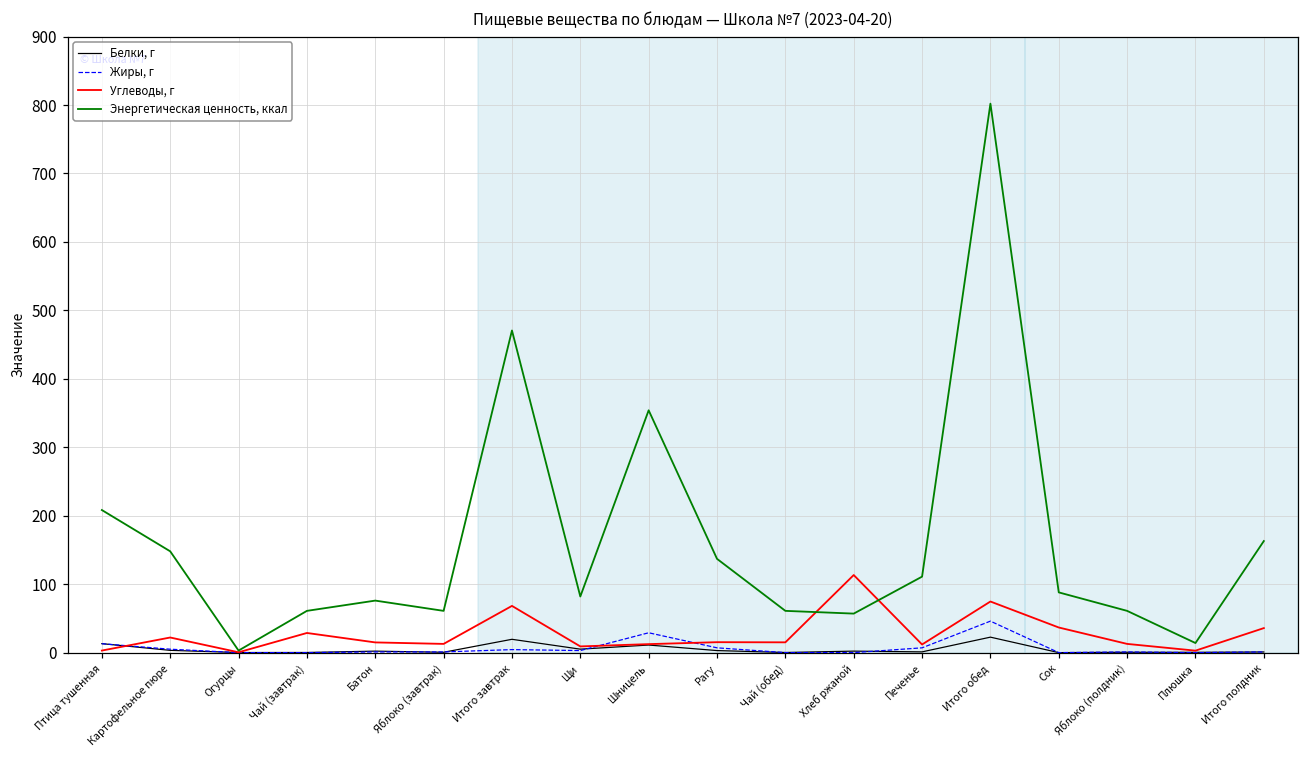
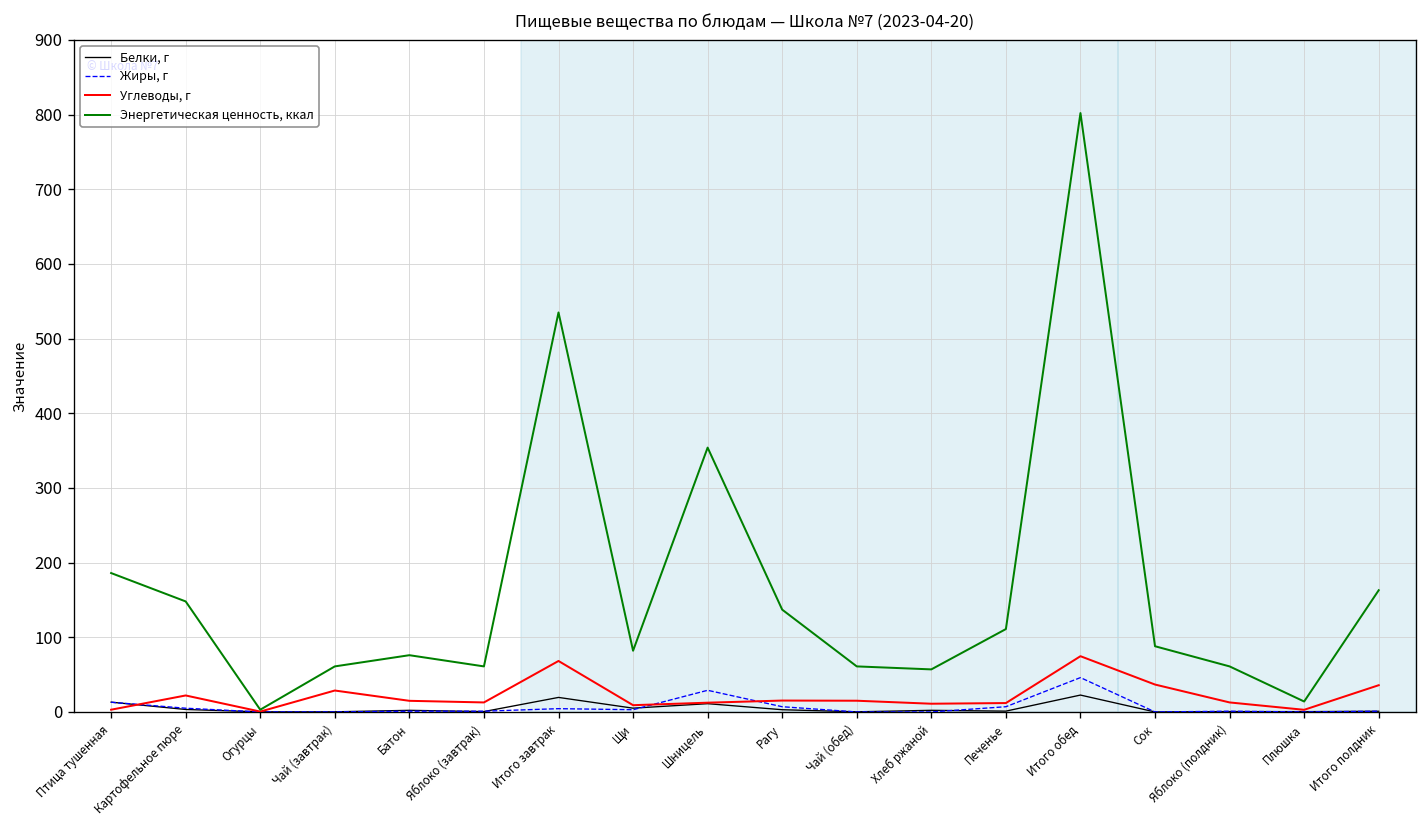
  {
    "Белки, г": {
      "Итого завтрак": 20,
      "Печенье": 0,
      "Итого обед": 20
    },
    "Жиры, г": {
      "Итого завтрак": 0,
      "Шницель": 30,
      "Печенье": 10,
      "Итого обед": 50
    },
    "Углеводы, г": {
      "Птица тушенная": 0,
      "Картофельное пюре": 20,
      "Чай (завтрак)": 30,
      "Батон": 10,
      "Яблоко (завтрак)": 10,
      "Итого завтрак": 70,
      "Рагу": 20,
      "Чай (обед)": 20,
-     "Хлеб ржаной": 110,
+     "Хлеб ржаной": 10,
      "Печенье": 10,
      "Итого обед": 70,
      "Сок": 40,
      "Яблоко (полдник)": 10,
      "Итого полдник": 40
    },
    "Энергетическая ценность, ккал": {
-     "Птица тушенная": 210,
+     "Птица тушенная": 190,
      "Картофельное пюре": 150,
      "Чай (завтрак)": 60,
      "Батон": 80,
      "Яблоко (завтрак)": 60,
-     "Итого завтрак": 470,
+     "Итого завтрак": 540,
      "Щи": 80,
      "Шницель": 350,
      "Рагу": 140,
      "Чай (обед)": 60,
      "Хлеб ржаной": 60,
      "Печенье": 110,
      "Итого обед": 800,
      "Сок": 90,
      "Яблоко (полдник)": 60,
      "Плюшка": 10,
      "Итого полдник": 160
    }
  }
